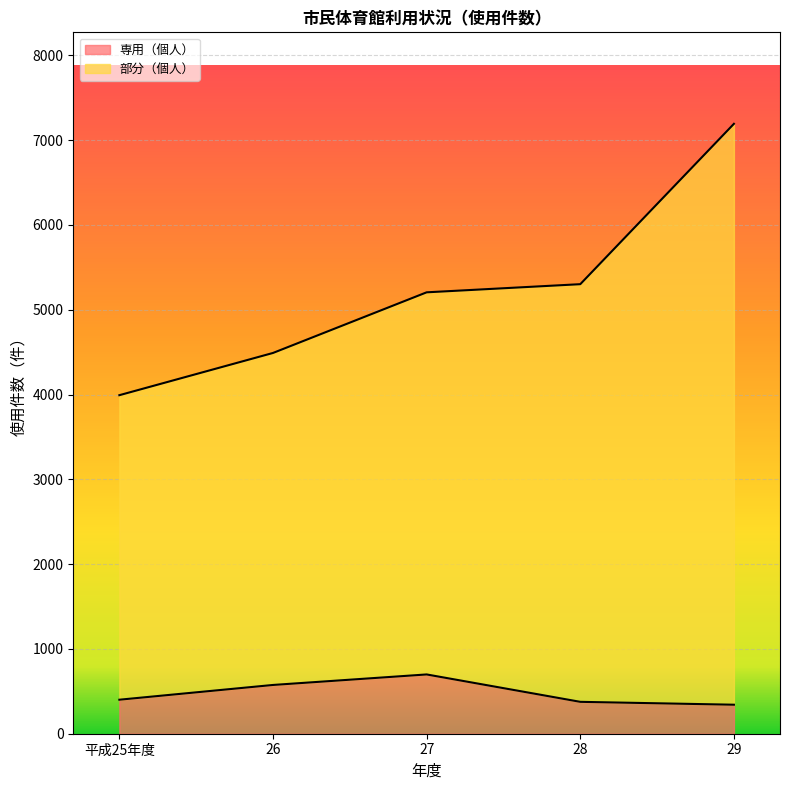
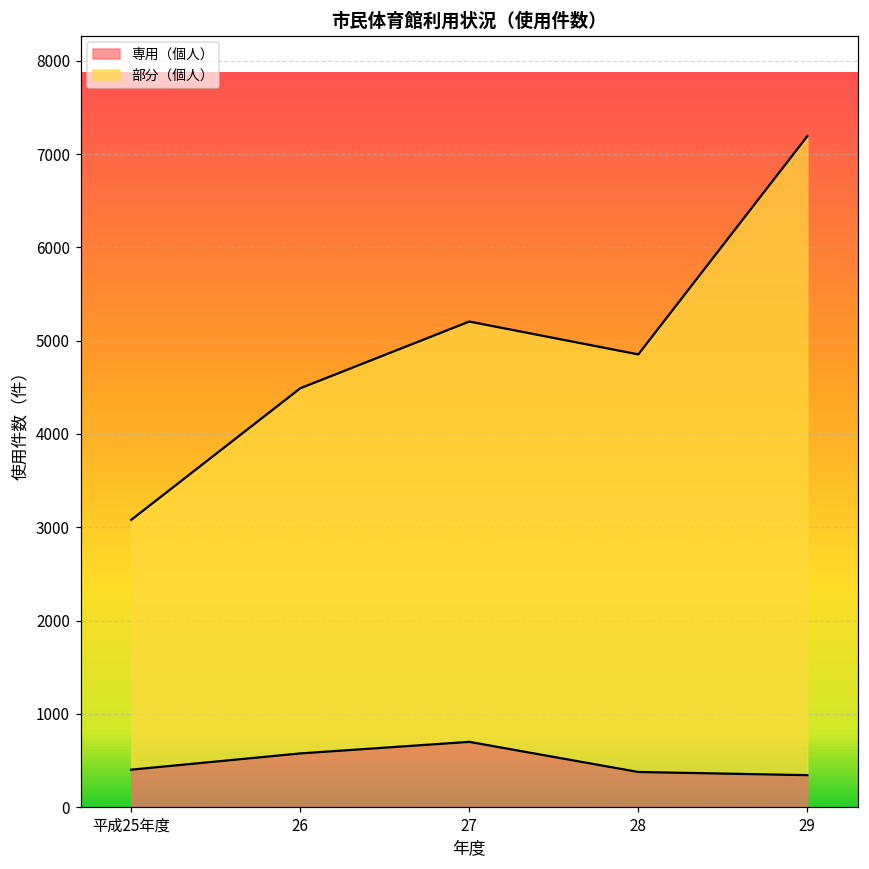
  {
    "専用（個人）": {
      "平成25年度": 400,
      "26": 600,
      "27": 700,
      "28": 400,
      "29": 300
    },
    "部分（個人）": {
-     "平成25年度": 3600,
+     "平成25年度": 2700,
      "26": 3900,
      "27": 4500,
-     "28": 4900,
+     "28": 4500,
      "29": 6900
    }
  }
